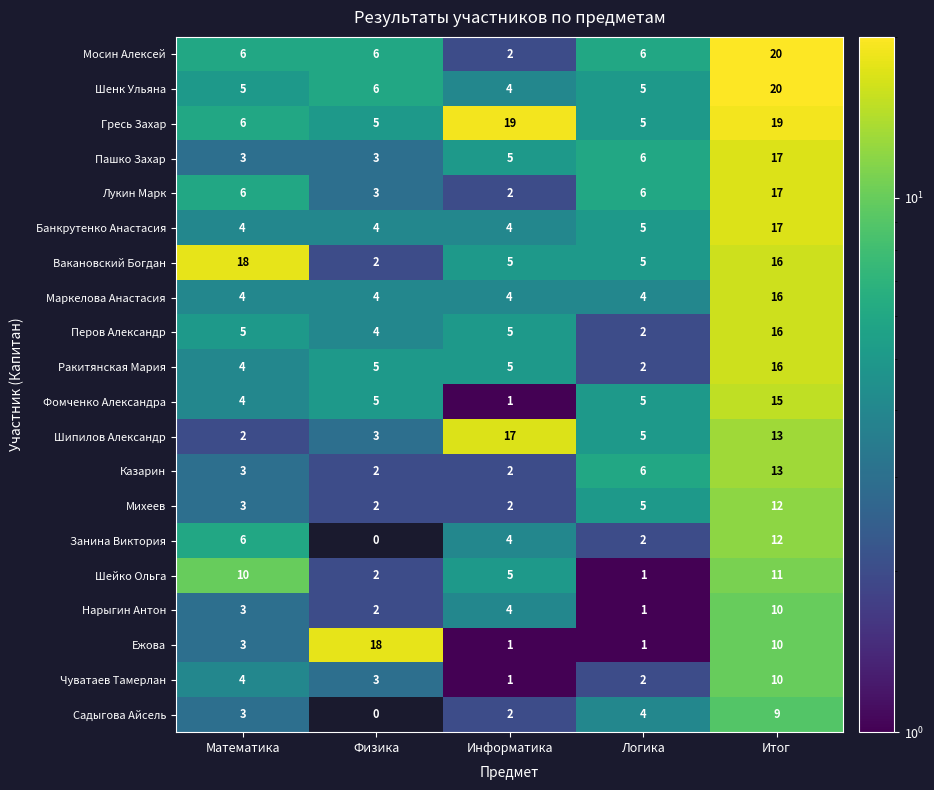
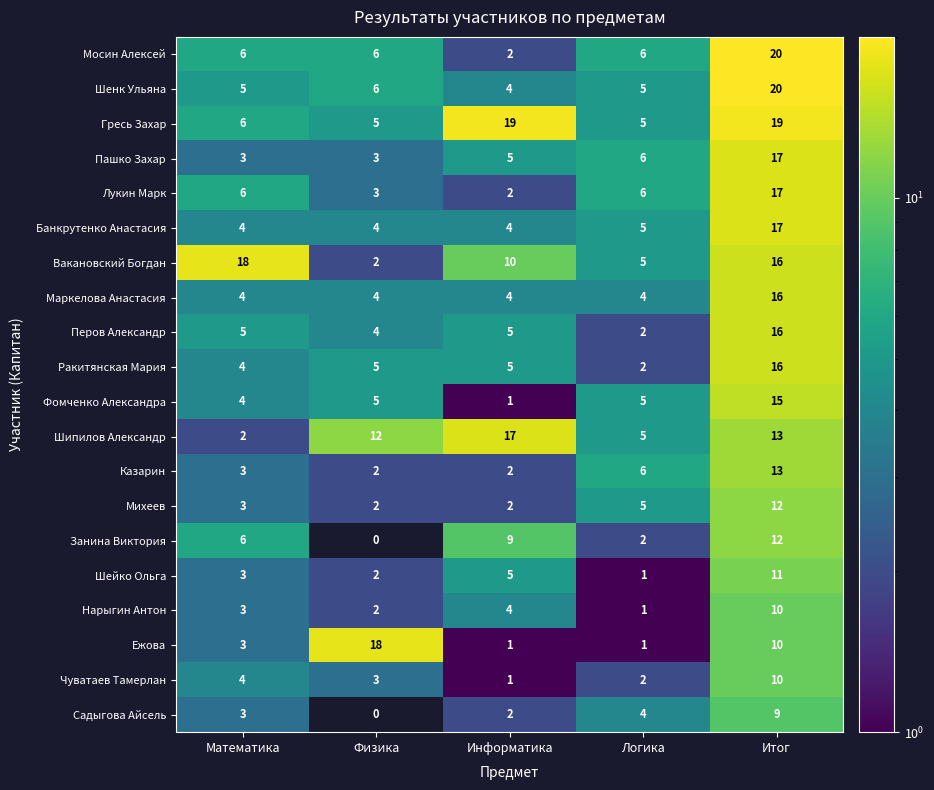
  {
    "Мосин Алексей": {
      "Математика": 6,
      "Физика": 6,
      "Информатика": 2,
      "Логика": 6,
      "Итог": 20
    },
    "Шенк Ульяна": {
      "Математика": 5,
      "Физика": 6,
      "Информатика": 4,
      "Логика": 5,
      "Итог": 20
    },
    "Гресь Захар": {
      "Математика": 6,
      "Физика": 5,
      "Информатика": 19,
      "Логика": 5,
      "Итог": 19
    },
    "Пашко Захар": {
      "Математика": 3,
      "Физика": 3,
      "Информатика": 5,
      "Логика": 6,
      "Итог": 17
    },
    "Лукин Марк": {
      "Математика": 6,
      "Физика": 3,
      "Информатика": 2,
      "Логика": 6,
      "Итог": 17
    },
    "Банкрутенко Анастасия": {
      "Математика": 4,
      "Физика": 4,
      "Информатика": 4,
      "Логика": 5,
      "Итог": 17
    },
    "Вакановский Богдан": {
      "Математика": 18,
      "Физика": 2,
-     "Информатика": 5,
+     "Информатика": 10,
      "Логика": 5,
      "Итог": 16
    },
    "Маркелова Анастасия": {
      "Математика": 4,
      "Физика": 4,
      "Информатика": 4,
      "Логика": 4,
      "Итог": 16
    },
    "Перов Александр": {
      "Математика": 5,
      "Физика": 4,
      "Информатика": 5,
      "Логика": 2,
      "Итог": 16
    },
    "Ракитянская Мария": {
      "Математика": 4,
      "Физика": 5,
      "Информатика": 5,
      "Логика": 2,
      "Итог": 16
    },
    "Фомченко Александра": {
      "Математика": 4,
      "Физика": 5,
      "Информатика": 1,
      "Логика": 5,
      "Итог": 15
    },
    "Шипилов Александр": {
      "Математика": 2,
-     "Физика": 3,
+     "Физика": 12,
      "Информатика": 17,
      "Логика": 5,
      "Итог": 13
    },
    "Казарин": {
      "Математика": 3,
      "Физика": 2,
      "Информатика": 2,
      "Логика": 6,
      "Итог": 13
    },
    "Михеев": {
      "Математика": 3,
      "Физика": 2,
      "Информатика": 2,
      "Логика": 5,
      "Итог": 12
    },
    "Занина Виктория": {
      "Математика": 6,
      "Физика": 0,
-     "Информатика": 4,
+     "Информатика": 9,
      "Логика": 2,
      "Итог": 12
    },
    "Шейко Ольга": {
-     "Математика": 10,
+     "Математика": 3,
      "Физика": 2,
      "Информатика": 5,
      "Логика": 1,
      "Итог": 11
    },
    "Нарыгин Антон": {
      "Математика": 3,
      "Физика": 2,
      "Информатика": 4,
      "Логика": 1,
      "Итог": 10
    },
    "Ежова": {
      "Математика": 3,
      "Физика": 18,
      "Информатика": 1,
      "Логика": 1,
      "Итог": 10
    },
    "Чуватаев Тамерлан": {
      "Математика": 4,
      "Физика": 3,
      "Информатика": 1,
      "Логика": 2,
      "Итог": 10
    },
    "Садыгова Айсель": {
      "Математика": 3,
      "Физика": 0,
      "Информатика": 2,
      "Логика": 4,
      "Итог": 9
    }
  }
